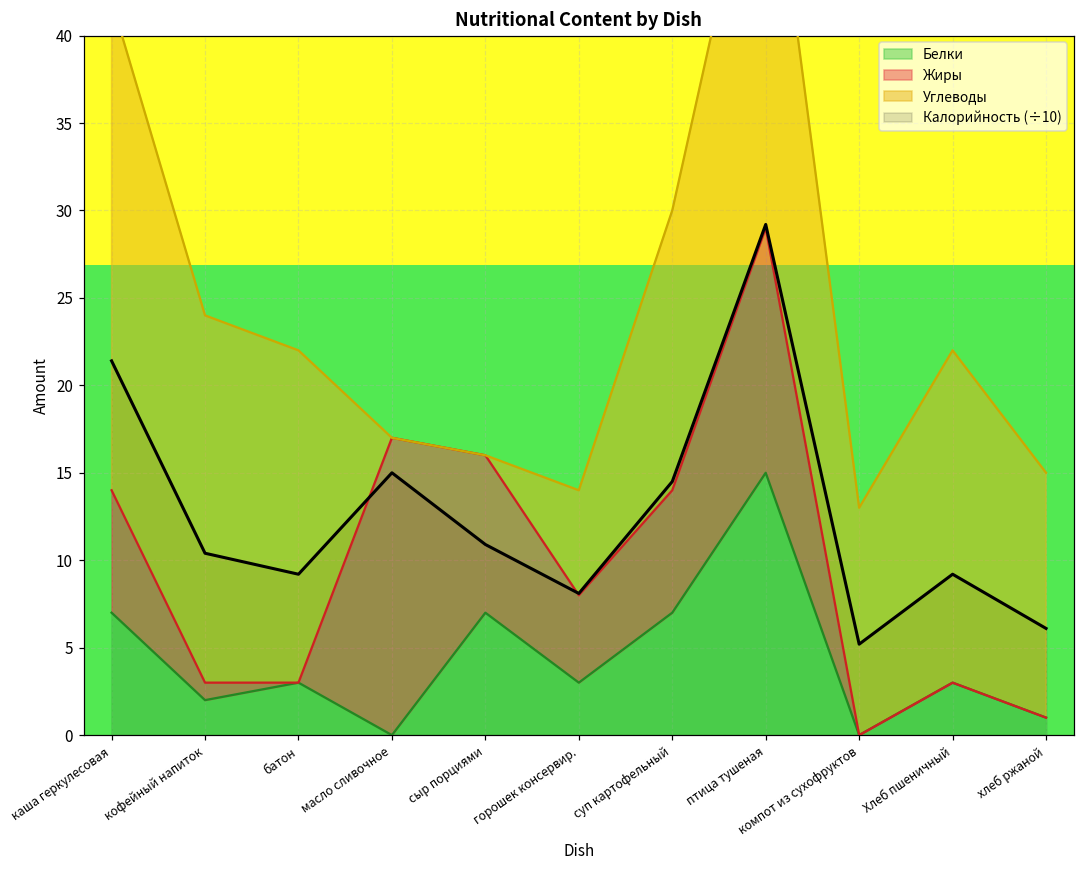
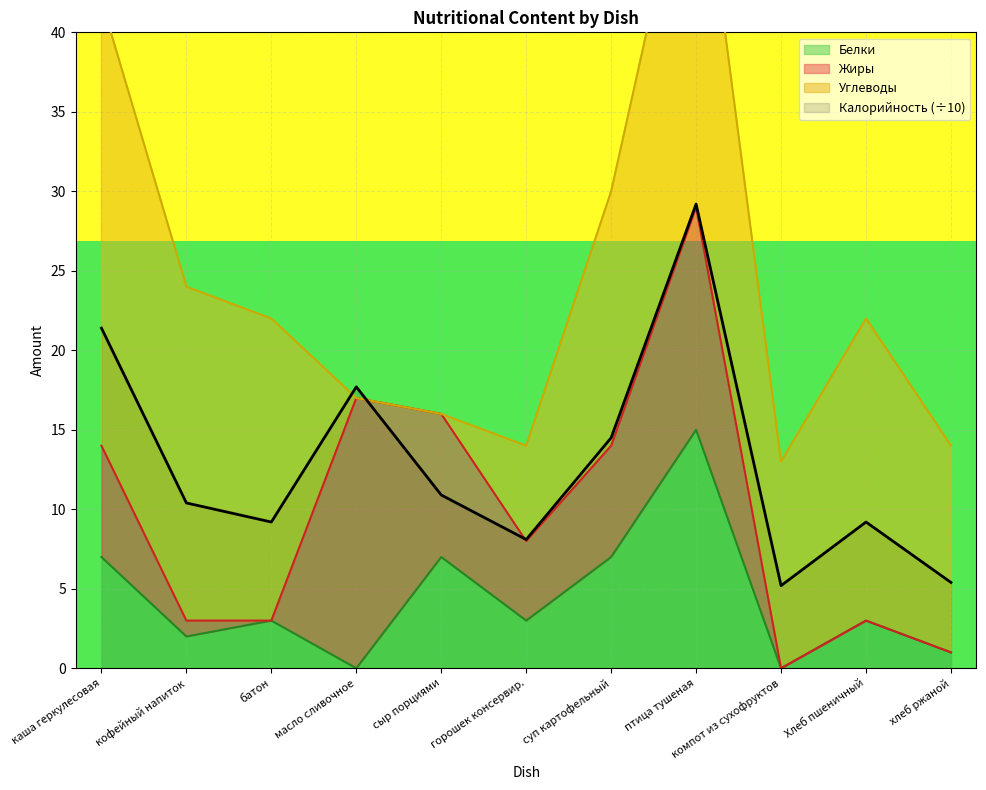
  {
    "Белки": {
      "каша геркулесовая": 7.0,
      "кофейный напиток": 2.0,
      "масло сливочное": 0.0,
      "сыр порциями": 7.0,
      "горошек консервир.": 3.0,
      "суп картофельный": 7.0,
      "птица тушеная": 15.0
    },
    "Жиры": {
      "каша геркулесовая": 14.0,
      "кофейный напиток": 3.0,
      "суп картофельный": 14.0,
      "птица тушеная": 29.0
    },
    "Углеводы": {
      "кофейный напиток": 21,
      "батон": 19,
      "горошек консервир.": 6,
      "суп картофельный": 16,
      "компот из сухофруктов": 13,
      "Хлеб пшеничный": 19,
-     "хлеб ржаной": 14
+     "хлеб ржаной": 13
    },
    "Калорийность (÷10)": {
      "каша геркулесовая": 21.4,
      "кофейный напиток": 10.4,
      "батон": 9.2,
-     "масло сливочное": 15.0,
+     "масло сливочное": 17.7,
      "сыр порциями": 10.9,
      "суп картофельный": 14.5,
      "птица тушеная": 29.2,
      "компот из сухофруктов": 5.2,
      "Хлеб пшеничный": 9.2,
-     "хлеб ржаной": 6.1
+     "хлеб ржаной": 5.4
    }
  }
